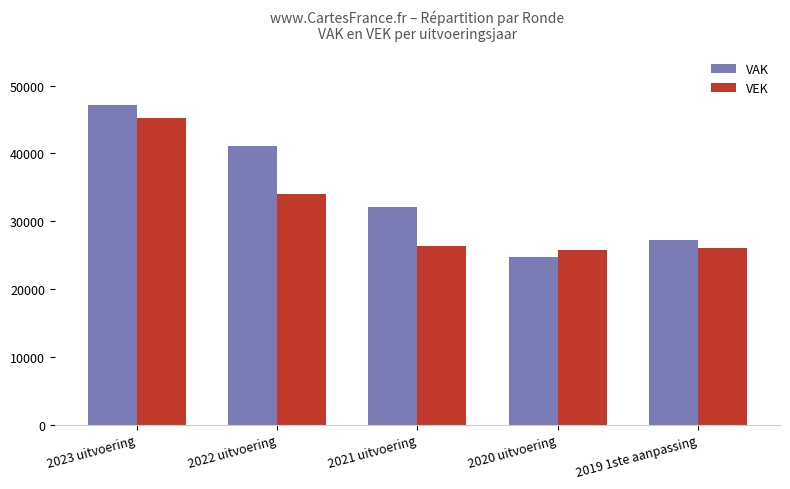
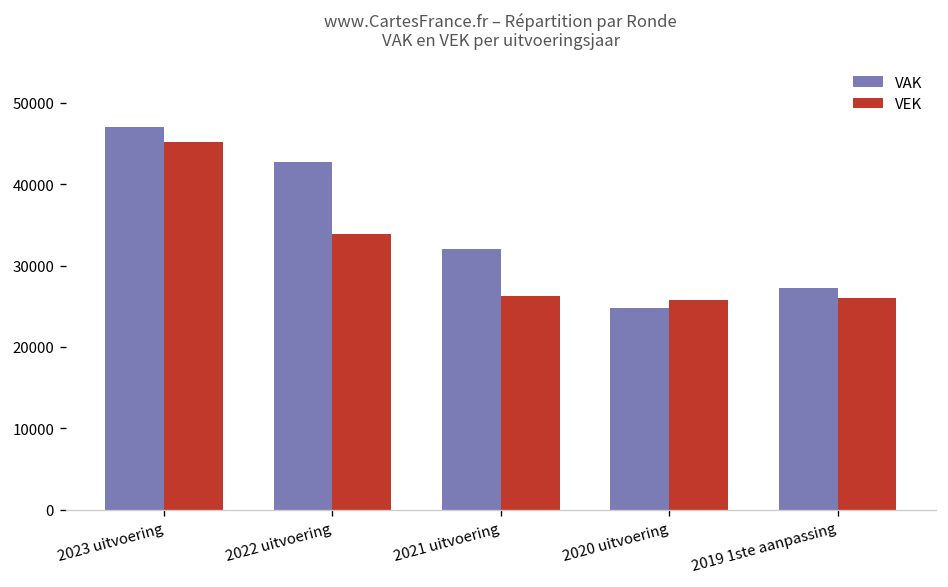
  {
    "VAK": {
      "2023 uitvoering": 47000,
-     "2022 uitvoering": 41000,
+     "2022 uitvoering": 43000,
      "2021 uitvoering": 32000,
      "2020 uitvoering": 25000,
      "2019 1ste aanpassing": 27000
    },
    "VEK": {
      "2023 uitvoering": 45000,
      "2022 uitvoering": 34000,
      "2021 uitvoering": 26000,
      "2020 uitvoering": 26000,
      "2019 1ste aanpassing": 26000
    }
  }
